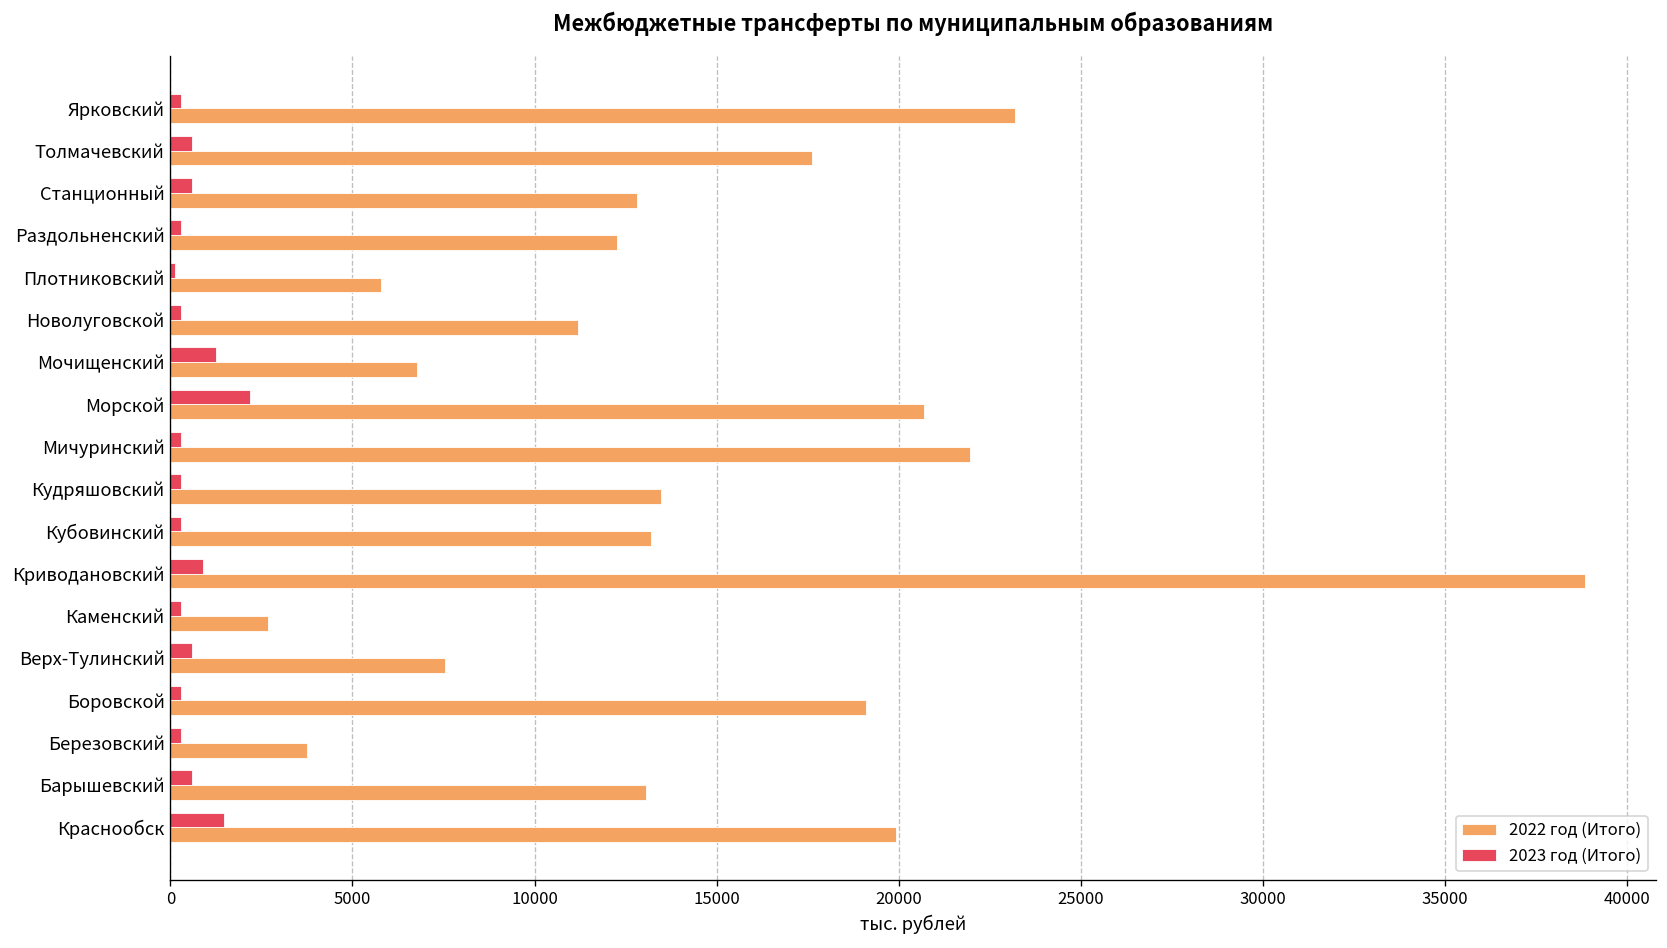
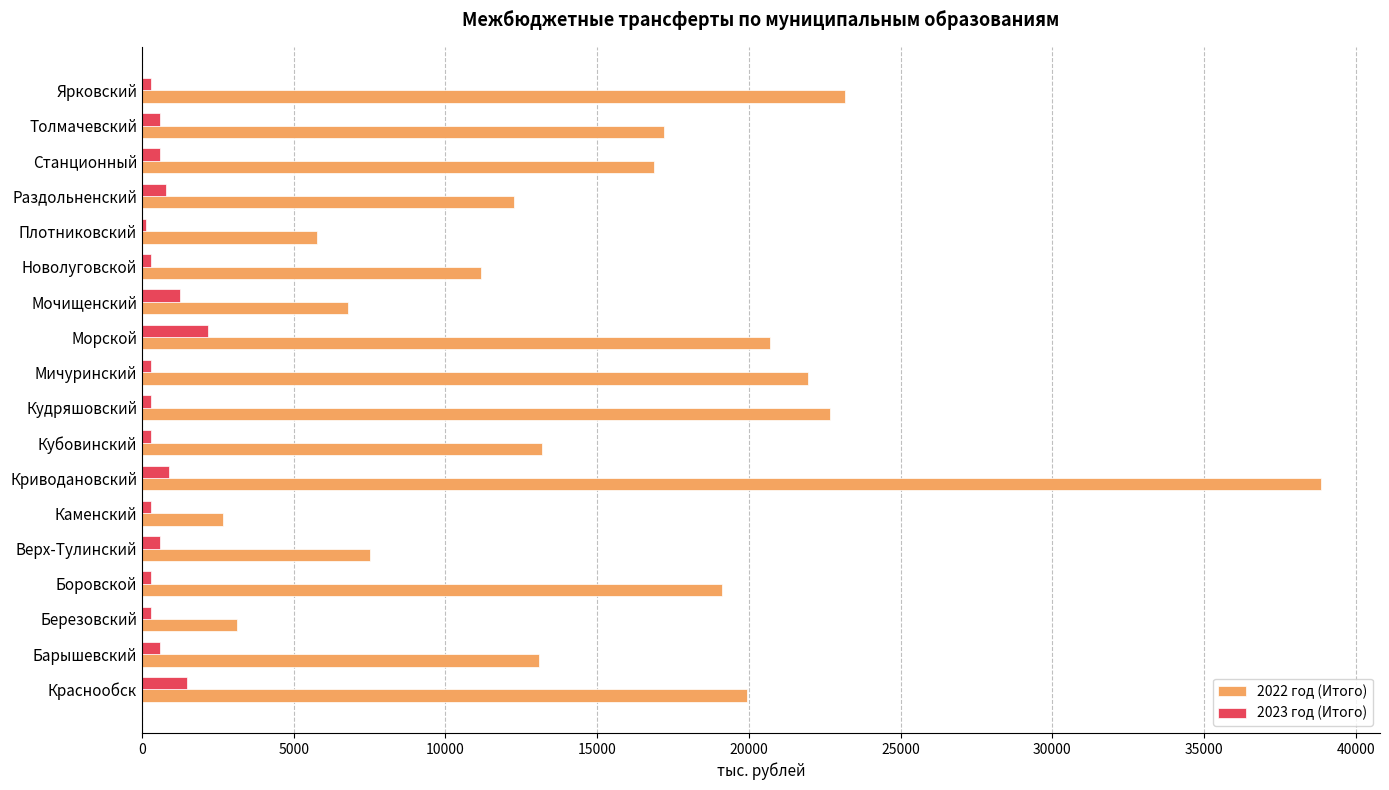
  {
    "2022 год (Итого)": {
      "Ярковский": 23200,
-     "Толмачевский": 17600,
-     "Станционный": 12800,
+     "Толмачевский": 17200,
+     "Станционный": 16900,
      "Раздольненский": 12300,
      "Плотниковский": 5800,
      "Новолуговской": 11200,
      "Мочищенский": 6800,
      "Морской": 20700,
      "Мичуринский": 22000,
-     "Кудряшовский": 13500,
+     "Кудряшовский": 22700,
      "Кубовинский": 13200,
      "Криводановский": 38900,
      "Каменский": 2700,
      "Верх-Тулинский": 7500,
      "Боровской": 19100,
-     "Березовский": 3800,
+     "Березовский": 3100,
      "Барышевский": 13100,
      "Краснообск": 19900
    },
    "2023 год (Итого)": {
      "Ярковский": 300,
      "Толмачевский": 600,
      "Станционный": 600,
-     "Раздольненский": 300,
+     "Раздольненский": 800,
      "Плотниковский": 100,
      "Новолуговской": 300,
      "Мочищенский": 1300,
      "Морской": 2200,
      "Мичуринский": 300,
      "Кудряшовский": 300,
      "Кубовинский": 300,
      "Криводановский": 900,
      "Каменский": 300,
      "Верх-Тулинский": 600,
      "Боровской": 300,
      "Березовский": 300,
      "Барышевский": 600,
      "Краснообск": 1500
    }
  }
